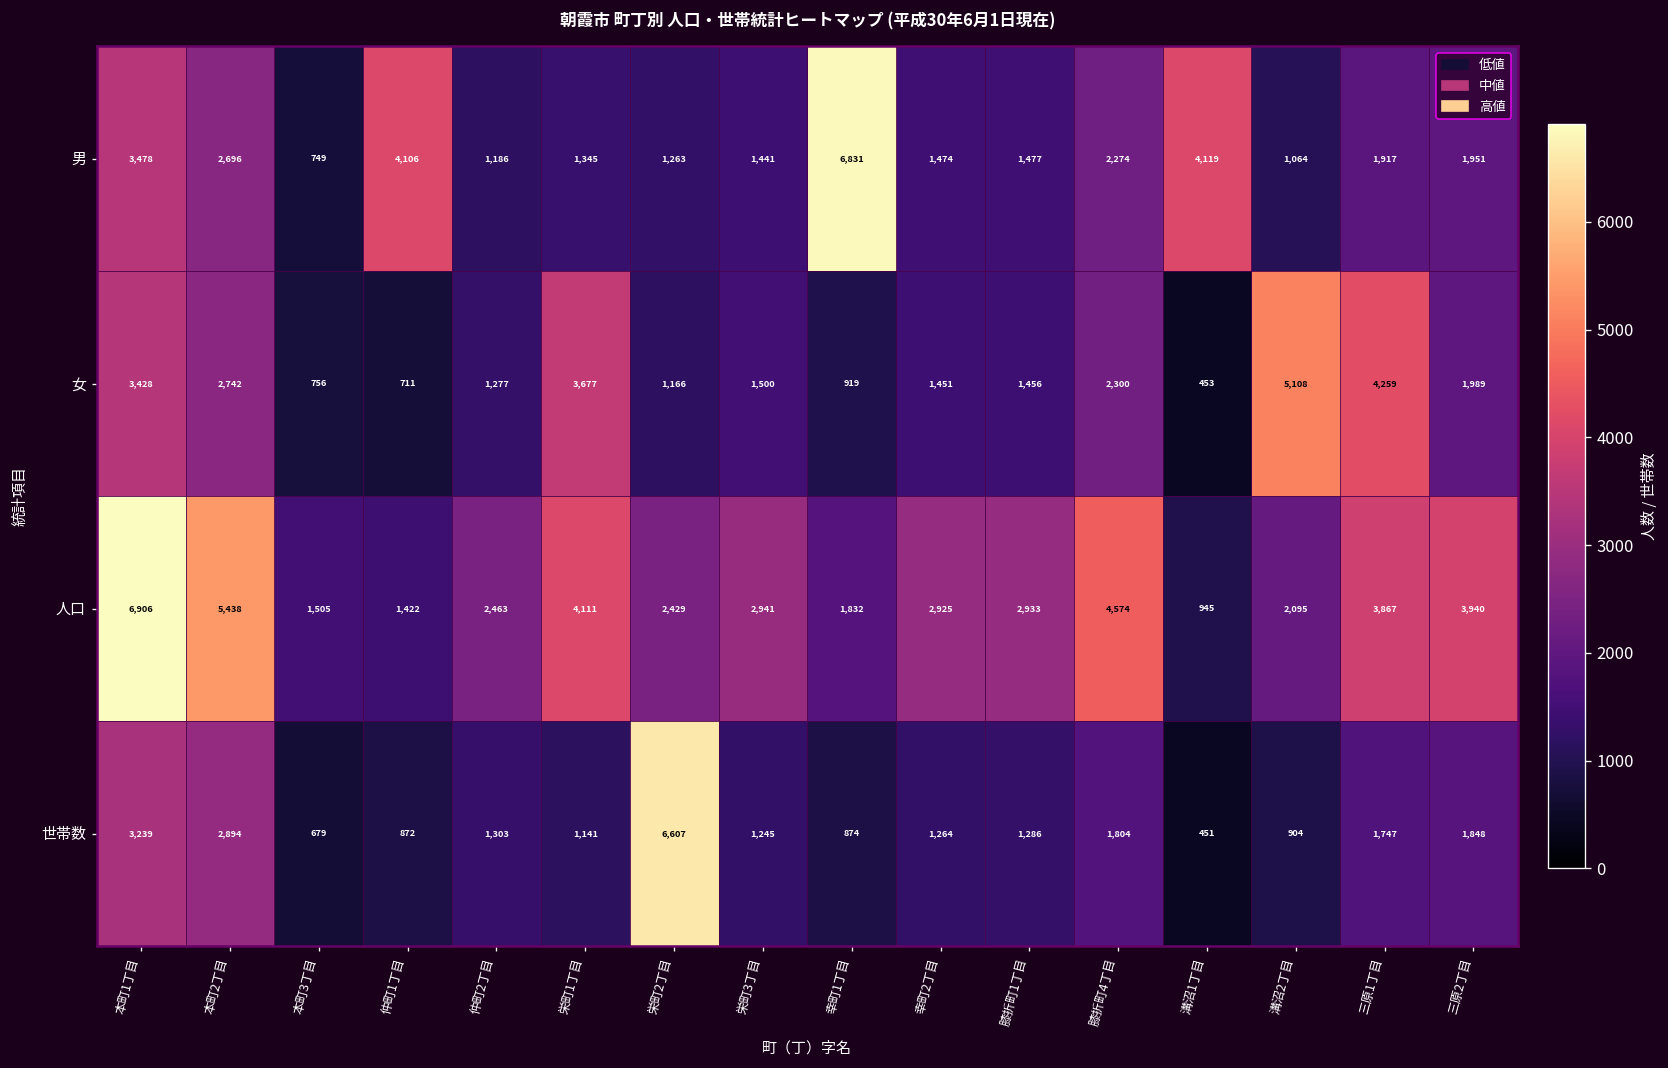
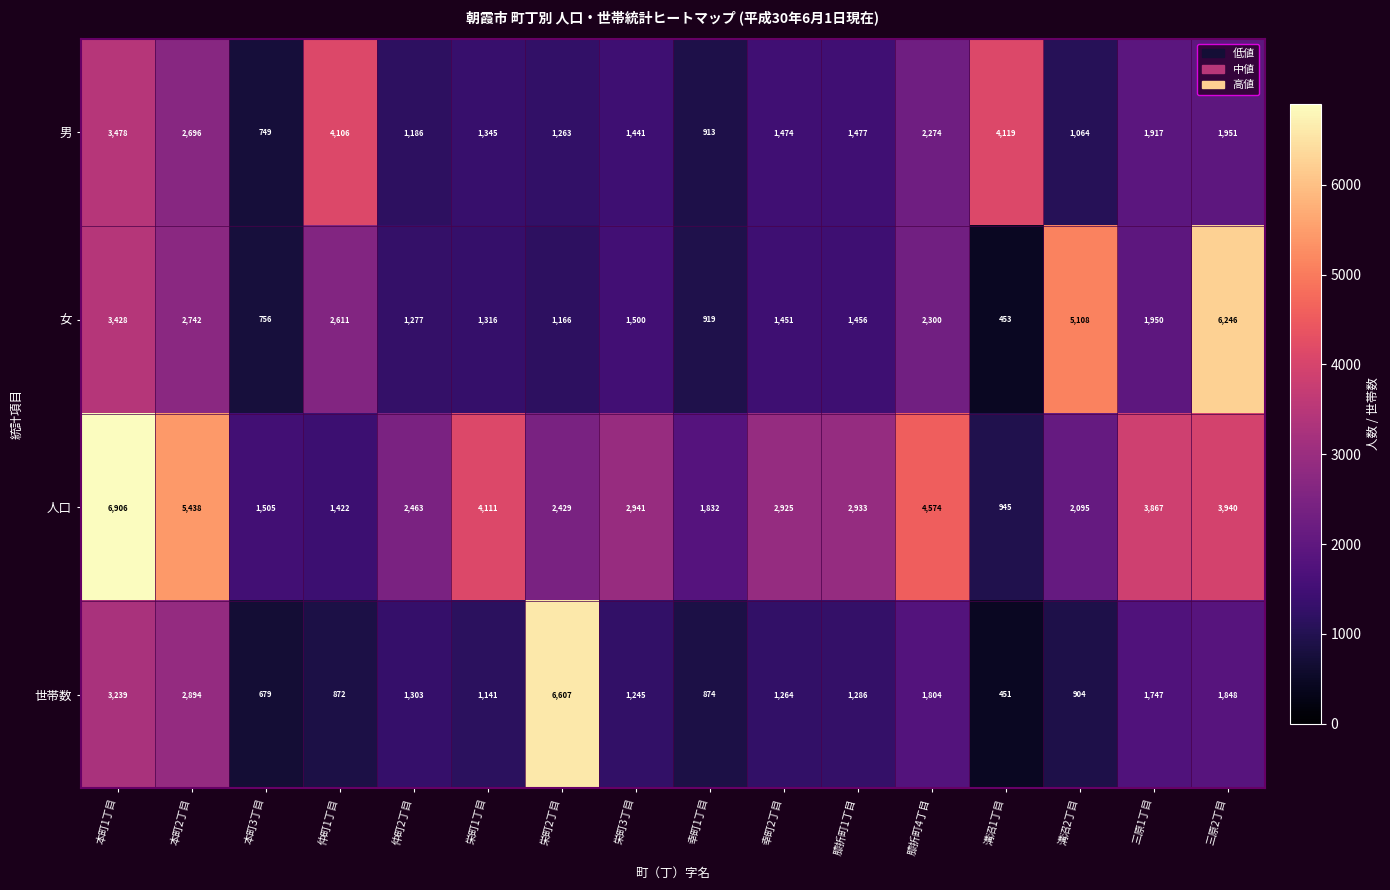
  {
    "男": {
      "本町1丁目": "3,478",
      "本町2丁目": "2,696",
      "本町3丁目": "749",
      "仲町1丁目": "4,106",
      "仲町2丁目": "1,186",
      "栄町1丁目": "1,345",
      "栄町2丁目": "1,263",
      "栄町3丁目": "1,441",
-     "幸町1丁目": "6,831",
+     "幸町1丁目": "913",
      "幸町2丁目": "1,474",
      "膝折町1丁目": "1,477",
      "膝折町4丁目": "2,274",
      "溝沼1丁目": "4,119",
      "溝沼2丁目": "1,064",
      "三原1丁目": "1,917",
      "三原2丁目": "1,951"
    },
    "女": {
      "本町1丁目": "3,428",
      "本町2丁目": "2,742",
      "本町3丁目": "756",
-     "仲町1丁目": "711",
+     "仲町1丁目": "2,611",
      "仲町2丁目": "1,277",
-     "栄町1丁目": "3,677",
+     "栄町1丁目": "1,316",
      "栄町2丁目": "1,166",
      "栄町3丁目": "1,500",
      "幸町1丁目": "919",
      "幸町2丁目": "1,451",
      "膝折町1丁目": "1,456",
      "膝折町4丁目": "2,300",
      "溝沼1丁目": "453",
      "溝沼2丁目": "5,108",
-     "三原1丁目": "4,259",
-     "三原2丁目": "1,989"
+     "三原1丁目": "1,950",
+     "三原2丁目": "6,246"
    },
    "人口": {
      "本町1丁目": "6,906",
      "本町2丁目": "5,438",
      "本町3丁目": "1,505",
      "仲町1丁目": "1,422",
      "仲町2丁目": "2,463",
      "栄町1丁目": "4,111",
      "栄町2丁目": "2,429",
      "栄町3丁目": "2,941",
      "幸町1丁目": "1,832",
      "幸町2丁目": "2,925",
      "膝折町1丁目": "2,933",
      "膝折町4丁目": "4,574",
      "溝沼1丁目": "945",
      "溝沼2丁目": "2,095",
      "三原1丁目": "3,867",
      "三原2丁目": "3,940"
    },
    "世帯数": {
      "本町1丁目": "3,239",
      "本町2丁目": "2,894",
      "本町3丁目": "679",
      "仲町1丁目": "872",
      "仲町2丁目": "1,303",
      "栄町1丁目": "1,141",
      "栄町2丁目": "6,607",
      "栄町3丁目": "1,245",
      "幸町1丁目": "874",
      "幸町2丁目": "1,264",
      "膝折町1丁目": "1,286",
      "膝折町4丁目": "1,804",
      "溝沼1丁目": "451",
      "溝沼2丁目": "904",
      "三原1丁目": "1,747",
      "三原2丁目": "1,848"
    }
  }
